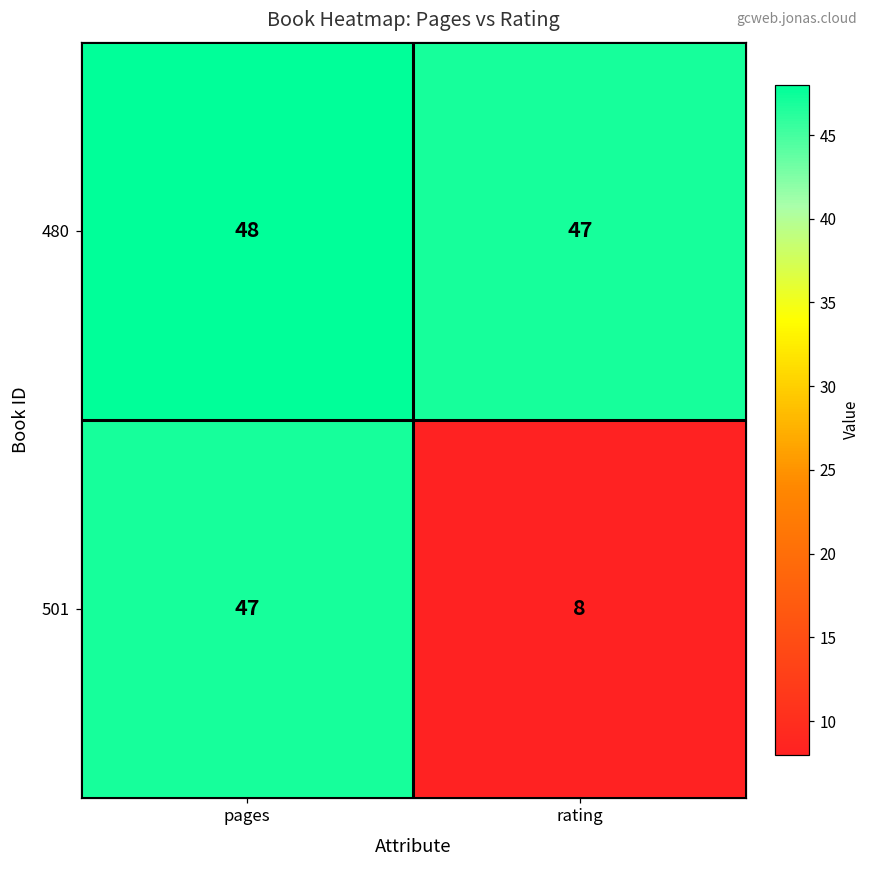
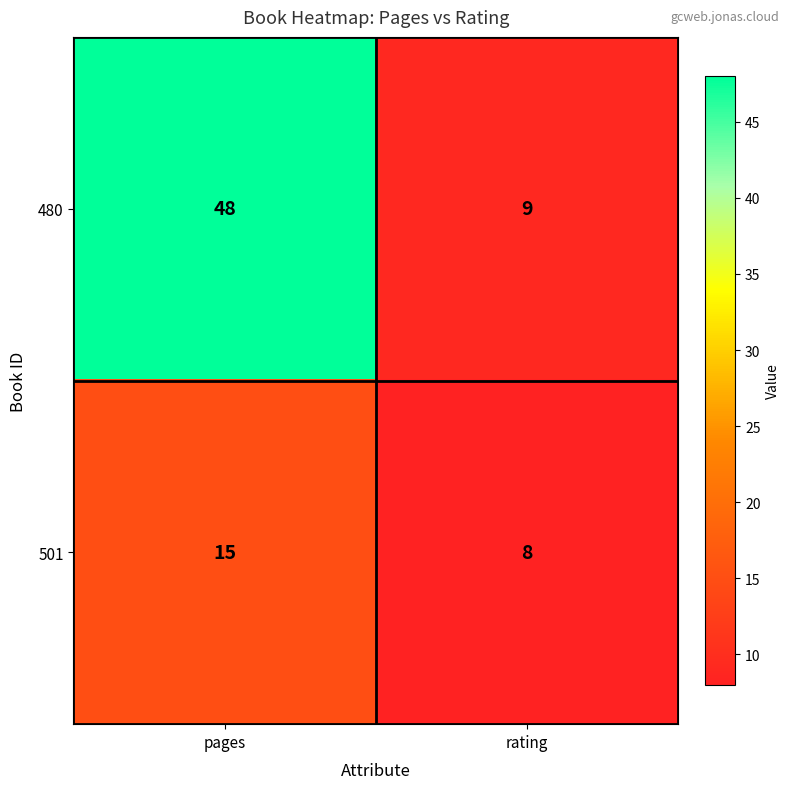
  {
    "480": {
      "pages": 48,
-     "rating": 47
+     "rating": 9
    },
    "501": {
-     "pages": 47,
+     "pages": 15,
      "rating": 8
    }
  }
